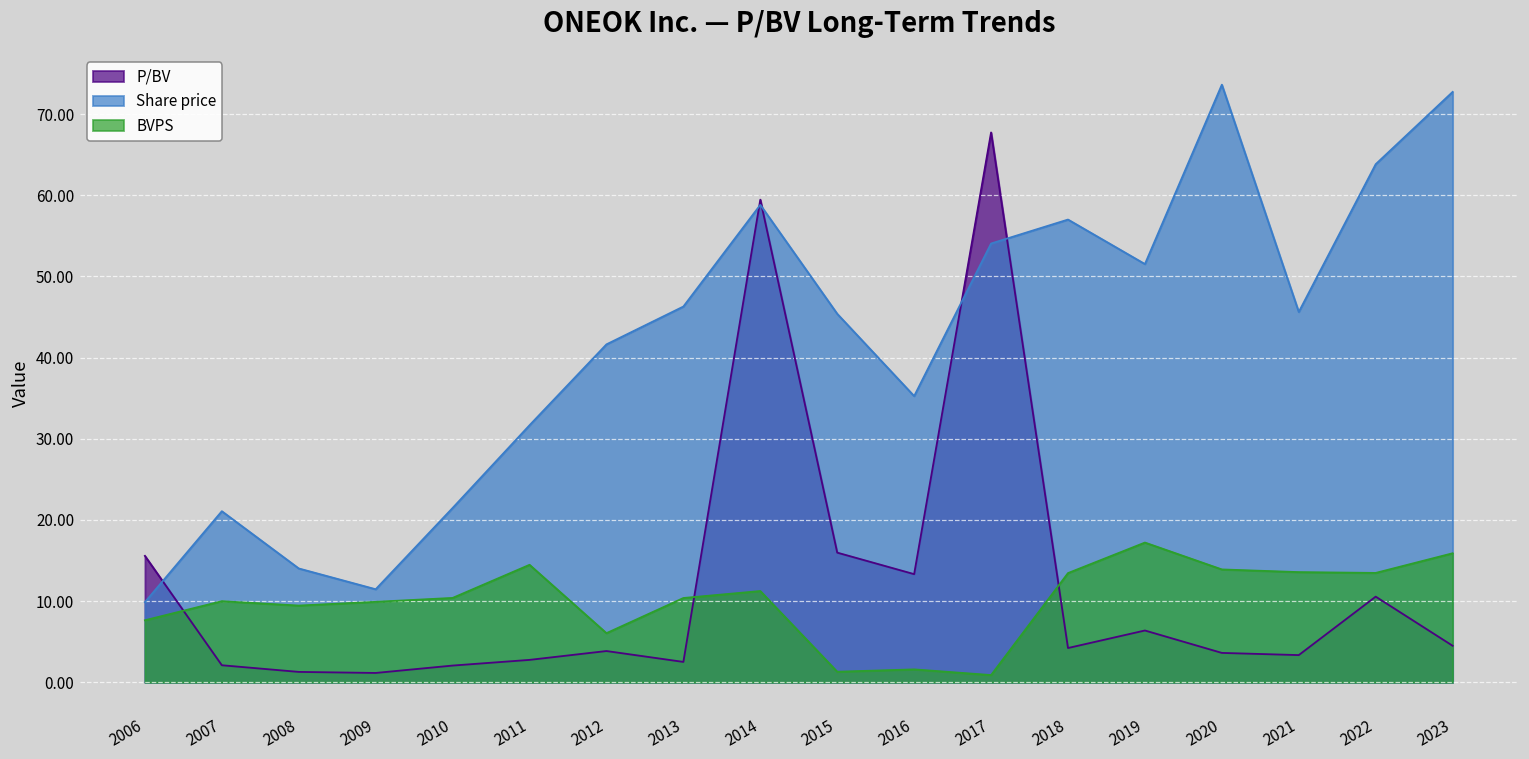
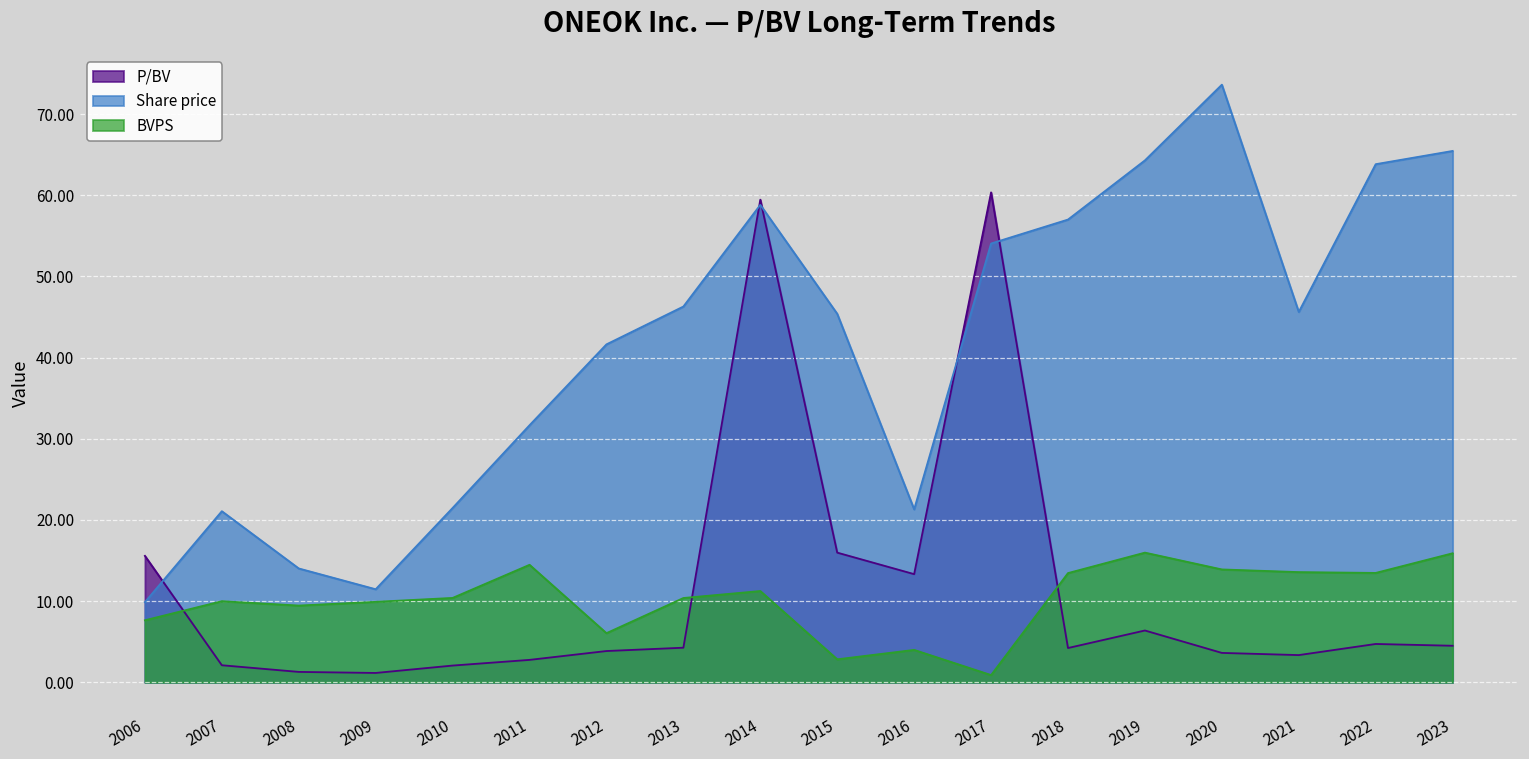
  {
    "P/BV": {
      "2006": 16,
      "2007": 2,
      "2008": 1,
      "2009": 1,
      "2010": 2,
      "2011": 3,
      "2012": 4,
-     "2013": 3,
+     "2013": 4,
      "2014": 59,
      "2015": 16,
      "2016": 13,
-     "2017": 68,
+     "2017": 60,
      "2018": 4,
      "2019": 6,
      "2020": 4,
      "2021": 3,
-     "2022": 11,
+     "2022": 5,
      "2023": 5
    },
    "Share price": {
      "2006": 10,
      "2007": 21,
      "2008": 14,
      "2009": 11,
      "2010": 21,
      "2011": 32,
      "2012": 42,
      "2013": 46,
      "2014": 59,
      "2015": 45,
-     "2016": 35,
+     "2016": 21,
      "2017": 54,
      "2018": 57,
-     "2019": 52,
+     "2019": 64,
      "2020": 74,
      "2021": 46,
      "2022": 64,
-     "2023": 73
+     "2023": 65
    },
    "BVPS": {
      "2006": 8,
      "2007": 10,
      "2008": 9,
      "2009": 10,
      "2010": 10,
      "2011": 14,
      "2012": 6,
      "2013": 10,
      "2014": 11,
-     "2015": 1,
-     "2016": 2,
+     "2015": 3,
+     "2016": 4,
      "2017": 1,
      "2018": 13,
-     "2019": 17,
+     "2019": 16,
      "2020": 14,
      "2021": 14,
      "2022": 13,
      "2023": 16
    }
  }
